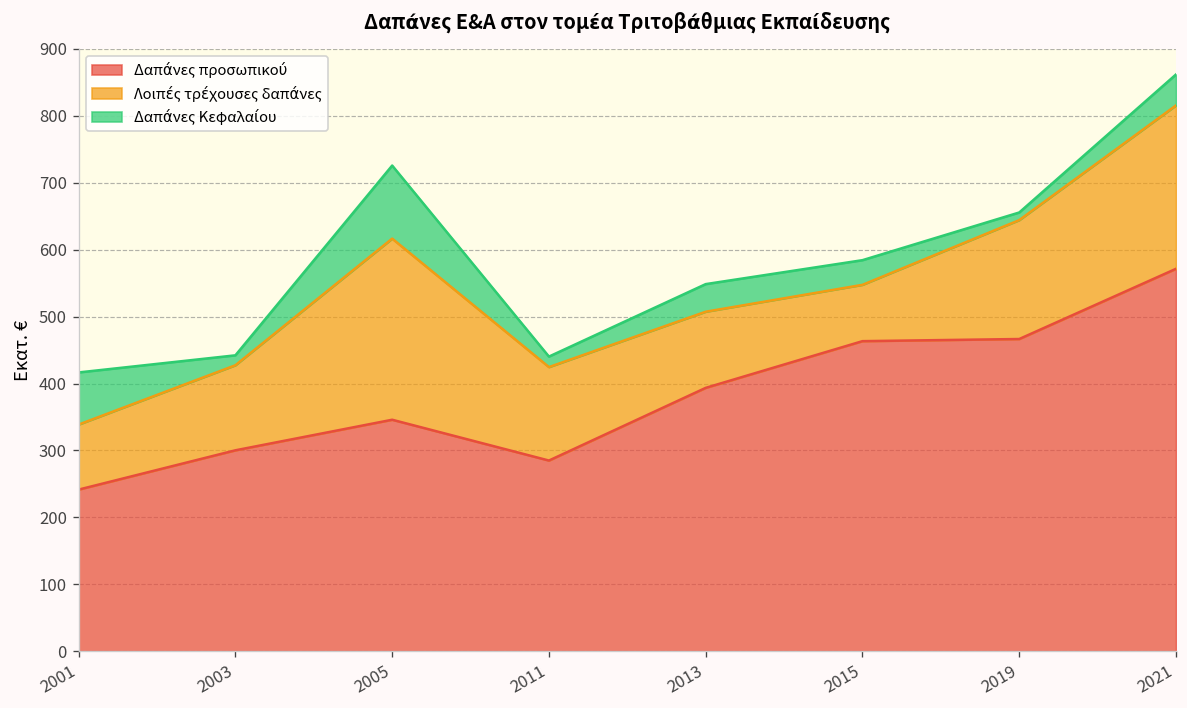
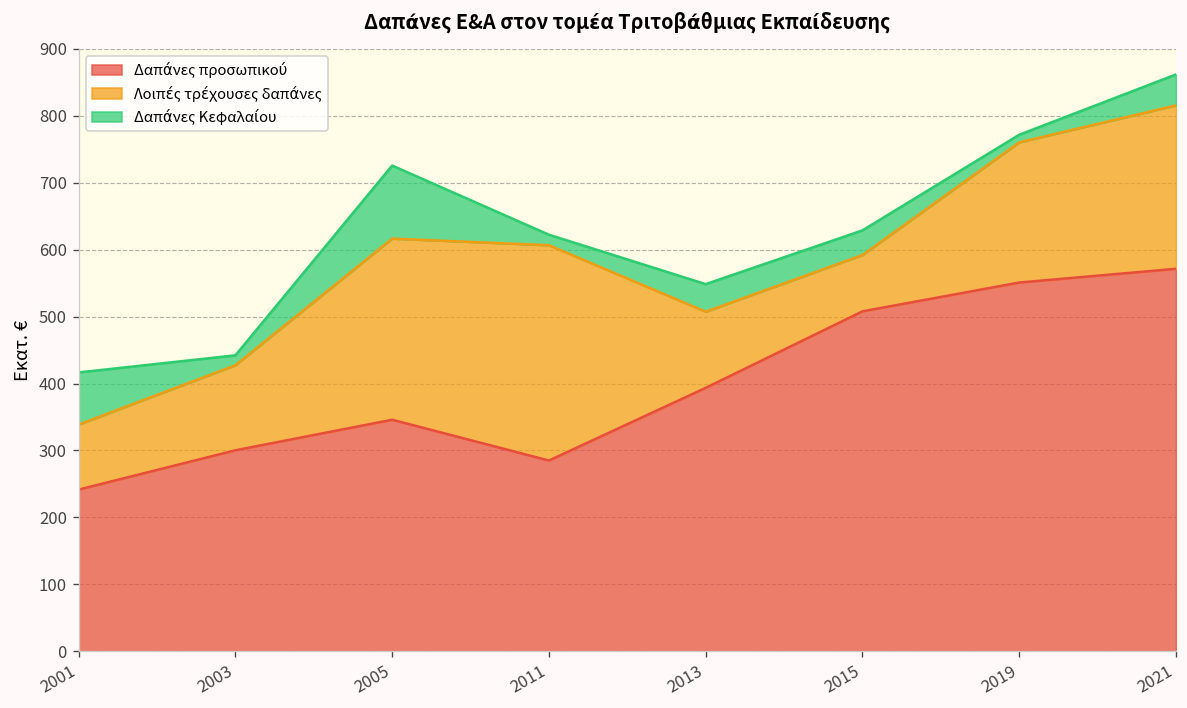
  {
    "Δαπάνες προσωπικού": {
      "2001": 240,
      "2003": 300,
      "2005": 350,
      "2011": 280,
      "2013": 390,
-     "2015": 460,
-     "2019": 470,
+     "2015": 510,
+     "2019": 550,
      "2021": 570
    },
    "Λοιπές τρέχουσες δαπάνες": {
      "2001": 100,
      "2003": 130,
      "2005": 270,
-     "2011": 140,
+     "2011": 320,
      "2013": 110,
      "2015": 80,
-     "2019": 180,
+     "2019": 210,
      "2021": 240
    },
    "Δαπάνες Κεφαλαίου": {
      "2001": 80,
      "2003": 10,
      "2005": 110,
      "2011": 20,
      "2013": 40,
      "2015": 40,
      "2019": 10,
      "2021": 50
    }
  }
